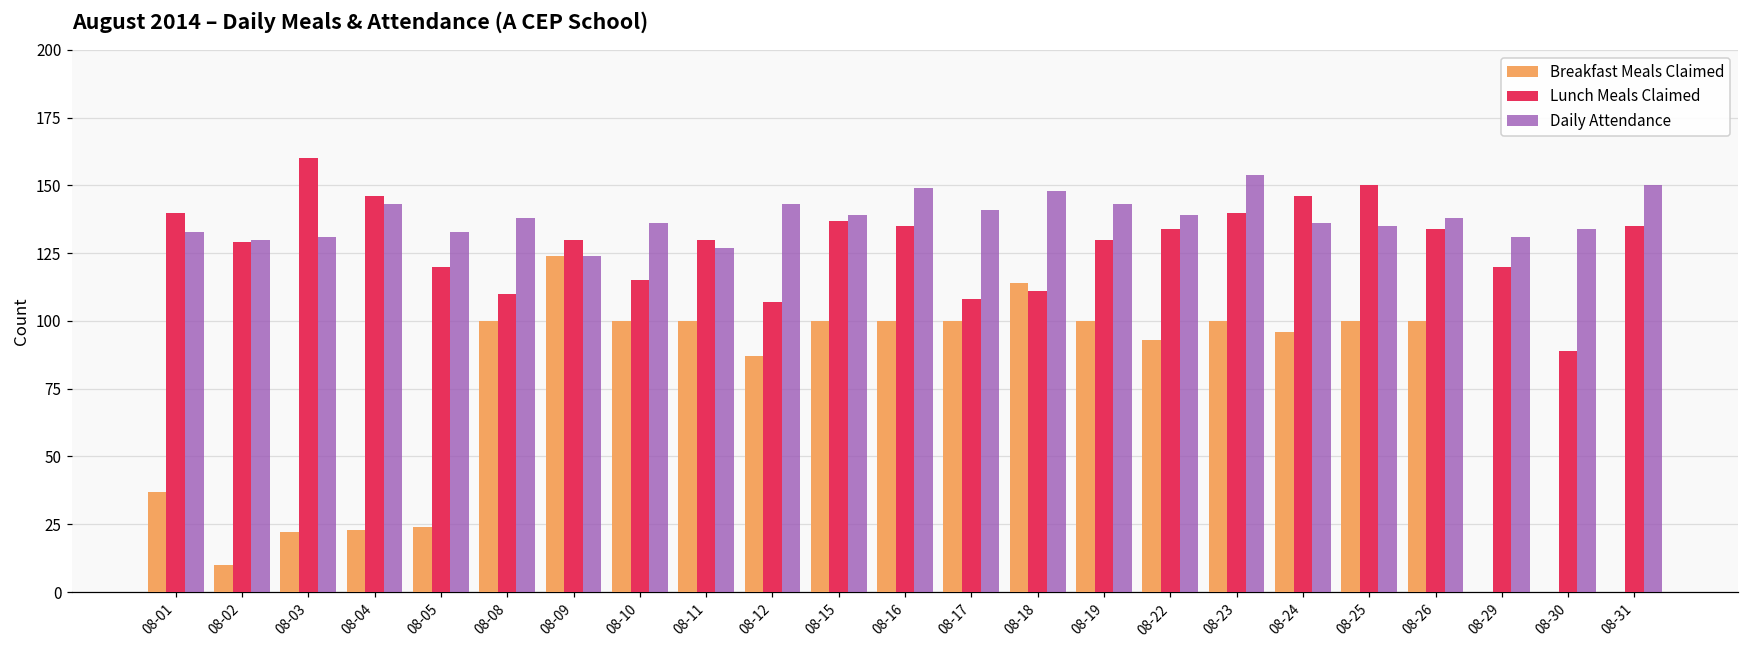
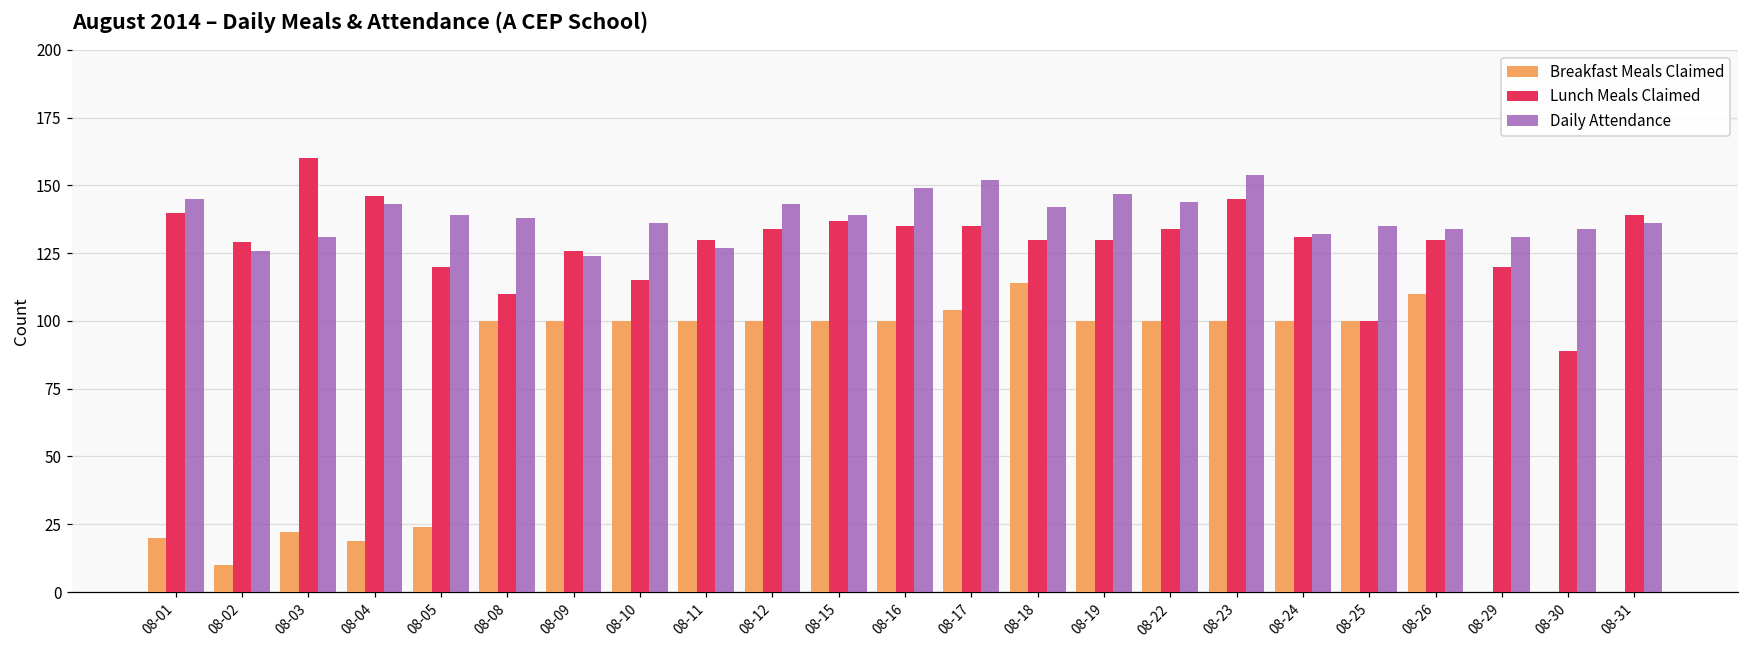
  {
    "Breakfast Meals Claimed": {
-     "08-01": 37,
+     "08-01": 20,
      "08-02": 10,
      "08-03": 22,
-     "08-04": 23,
+     "08-04": 19,
      "08-05": 24,
      "08-08": 100,
-     "08-09": 124,
+     "08-09": 100,
      "08-10": 100,
      "08-11": 100,
-     "08-12": 87,
+     "08-12": 100,
      "08-15": 100,
      "08-16": 100,
-     "08-17": 100,
+     "08-17": 104,
      "08-18": 114,
      "08-19": 100,
-     "08-22": 93,
+     "08-22": 100,
      "08-23": 100,
-     "08-24": 96,
+     "08-24": 100,
      "08-25": 100,
-     "08-26": 100,
+     "08-26": 110,
      "08-29": 0,
      "08-30": 0,
      "08-31": 0
    },
    "Lunch Meals Claimed": {
      "08-01": 140,
      "08-02": 129,
      "08-03": 160,
      "08-04": 146,
      "08-05": 120,
      "08-08": 110,
-     "08-09": 130,
+     "08-09": 126,
      "08-10": 115,
      "08-11": 130,
-     "08-12": 107,
+     "08-12": 134,
      "08-15": 137,
      "08-16": 135,
-     "08-17": 108,
-     "08-18": 111,
+     "08-17": 135,
+     "08-18": 130,
      "08-19": 130,
      "08-22": 134,
-     "08-23": 140,
-     "08-24": 146,
-     "08-25": 150,
-     "08-26": 134,
+     "08-23": 145,
+     "08-24": 131,
+     "08-25": 100,
+     "08-26": 130,
      "08-29": 120,
      "08-30": 89,
-     "08-31": 135
+     "08-31": 139
    },
    "Daily Attendance": {
-     "08-01": 133,
-     "08-02": 130,
+     "08-01": 145,
+     "08-02": 126,
      "08-03": 131,
      "08-04": 143,
-     "08-05": 133,
+     "08-05": 139,
      "08-08": 138,
      "08-09": 124,
      "08-10": 136,
      "08-11": 127,
      "08-12": 143,
      "08-15": 139,
      "08-16": 149,
-     "08-17": 141,
-     "08-18": 148,
-     "08-19": 143,
-     "08-22": 139,
+     "08-17": 152,
+     "08-18": 142,
+     "08-19": 147,
+     "08-22": 144,
      "08-23": 154,
-     "08-24": 136,
+     "08-24": 132,
      "08-25": 135,
-     "08-26": 138,
+     "08-26": 134,
      "08-29": 131,
      "08-30": 134,
-     "08-31": 150
+     "08-31": 136
    }
  }
